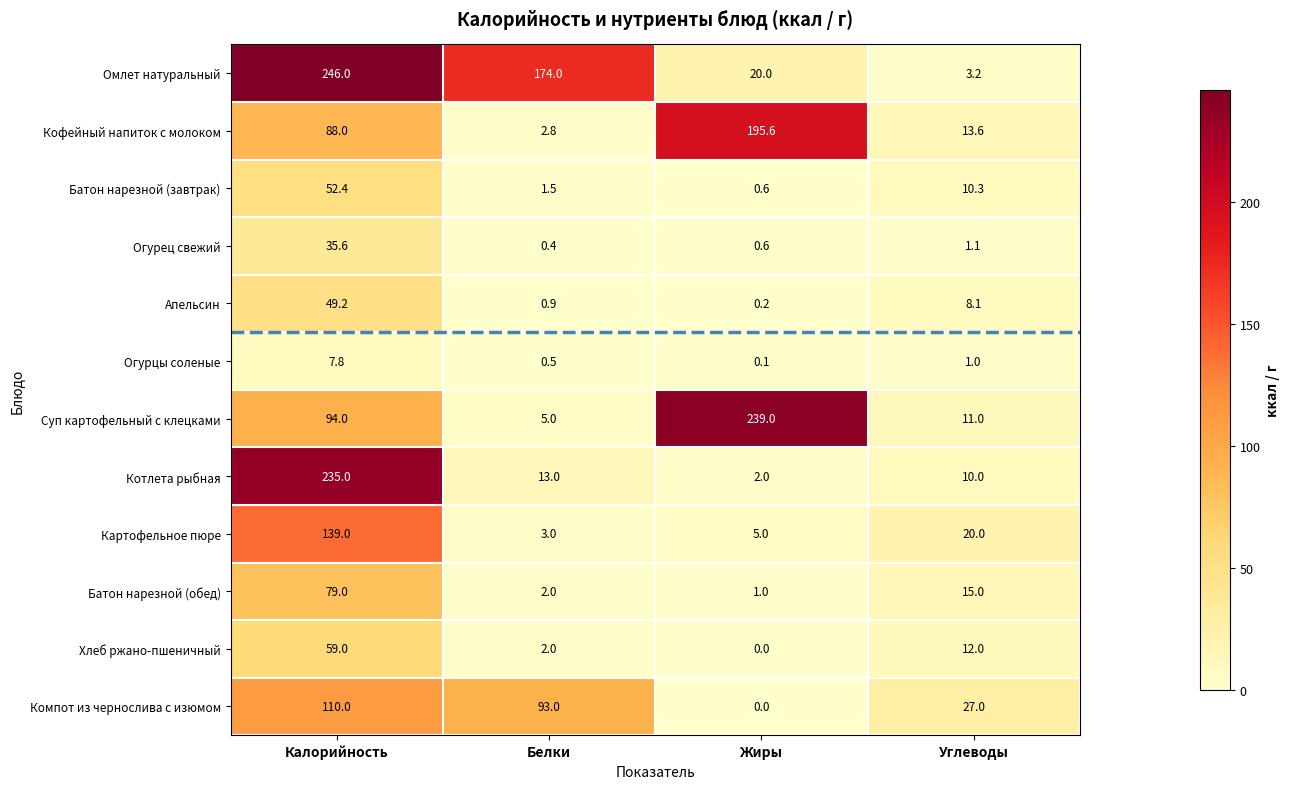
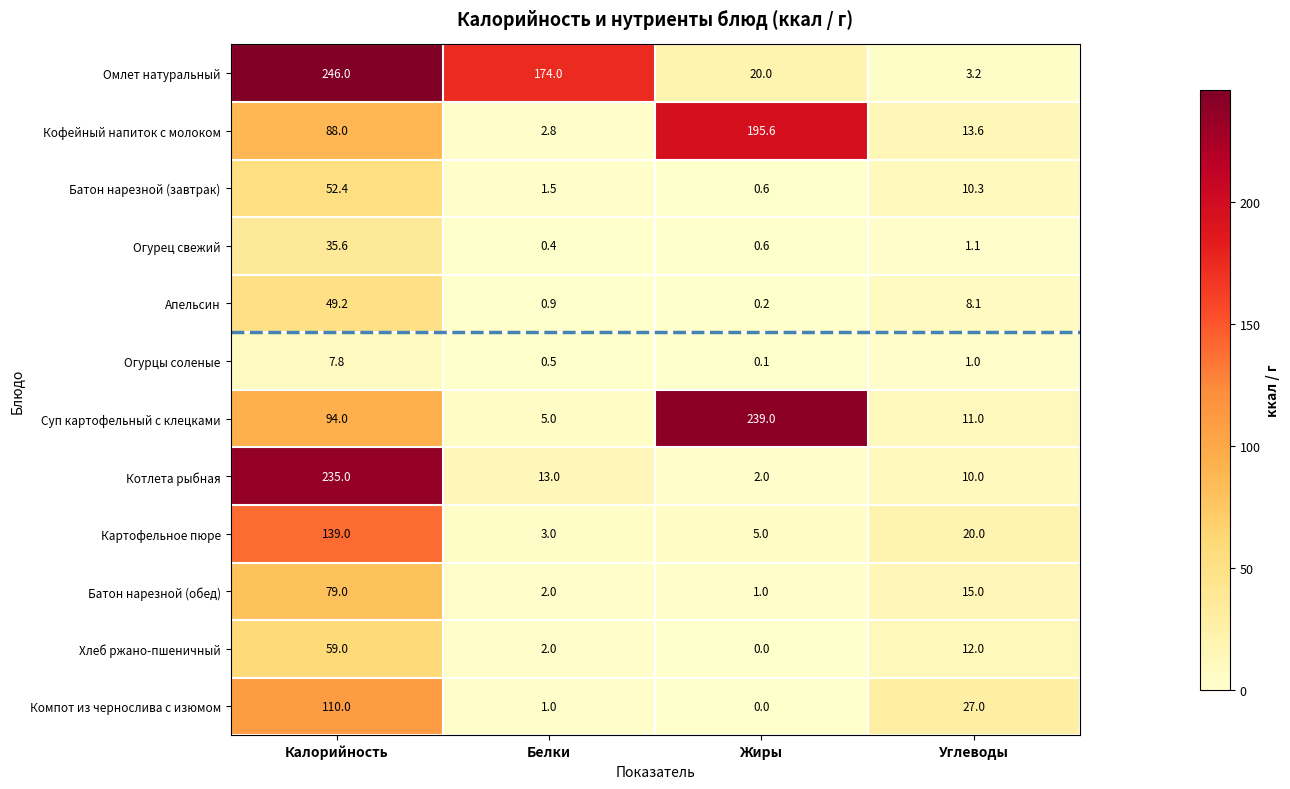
  {
    "Омлет натуральный": {
      "Калорийность": 246.0,
      "Белки": 174.0,
      "Жиры": 20.0,
      "Углеводы": 3.2
    },
    "Кофейный напиток с молоком": {
      "Калорийность": 88.0,
      "Белки": 2.8,
      "Жиры": 195.6,
      "Углеводы": 13.6
    },
    "Батон нарезной (завтрак)": {
      "Калорийность": 52.4,
      "Белки": 1.5,
      "Жиры": 0.6,
      "Углеводы": 10.3
    },
    "Огурец свежий": {
      "Калорийность": 35.6,
      "Белки": 0.4,
      "Жиры": 0.6,
      "Углеводы": 1.1
    },
    "Апельсин": {
      "Калорийность": 49.2,
      "Белки": 0.9,
      "Жиры": 0.2,
      "Углеводы": 8.1
    },
    "Огурцы соленые": {
      "Калорийность": 7.8,
      "Белки": 0.5,
      "Жиры": 0.1,
      "Углеводы": 1.0
    },
    "Суп картофельный с клецками": {
      "Калорийность": 94.0,
      "Белки": 5.0,
      "Жиры": 239.0,
      "Углеводы": 11.0
    },
    "Котлета рыбная": {
      "Калорийность": 235.0,
      "Белки": 13.0,
      "Жиры": 2.0,
      "Углеводы": 10.0
    },
    "Картофельное пюре": {
      "Калорийность": 139.0,
      "Белки": 3.0,
      "Жиры": 5.0,
      "Углеводы": 20.0
    },
    "Батон нарезной (обед)": {
      "Калорийность": 79.0,
      "Белки": 2.0,
      "Жиры": 1.0,
      "Углеводы": 15.0
    },
    "Хлеб ржано-пшеничный": {
      "Калорийность": 59.0,
      "Белки": 2.0,
      "Жиры": 0.0,
      "Углеводы": 12.0
    },
    "Компот из чернослива с изюмом": {
      "Калорийность": 110.0,
-     "Белки": 93.0,
+     "Белки": 1.0,
      "Жиры": 0.0,
      "Углеводы": 27.0
    }
  }
